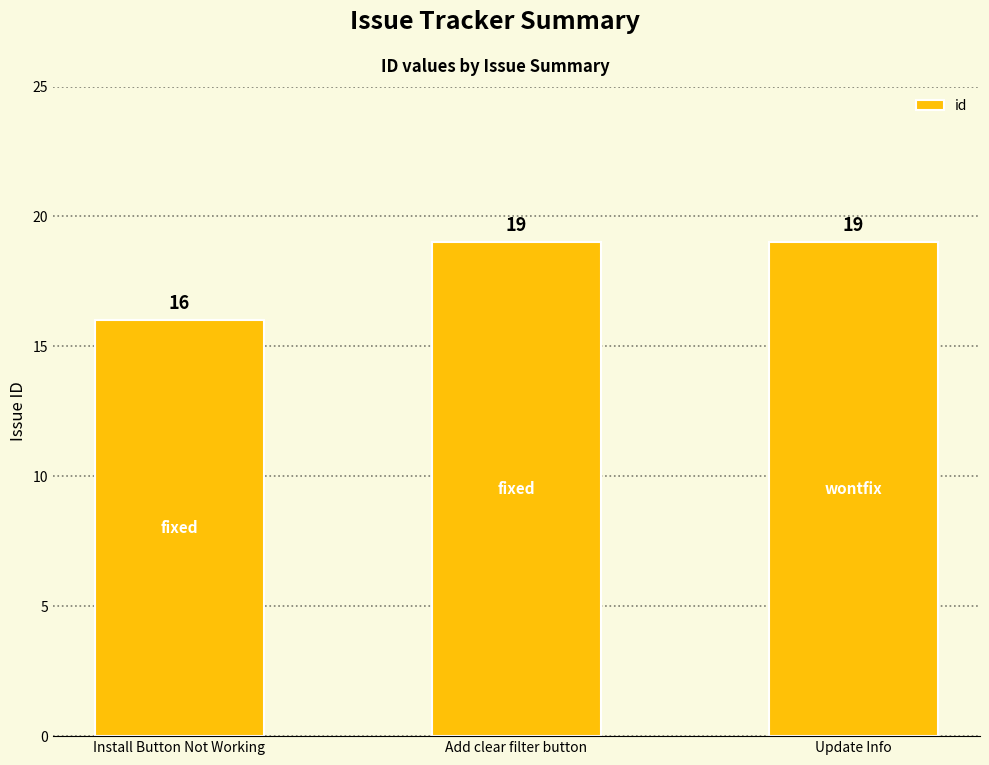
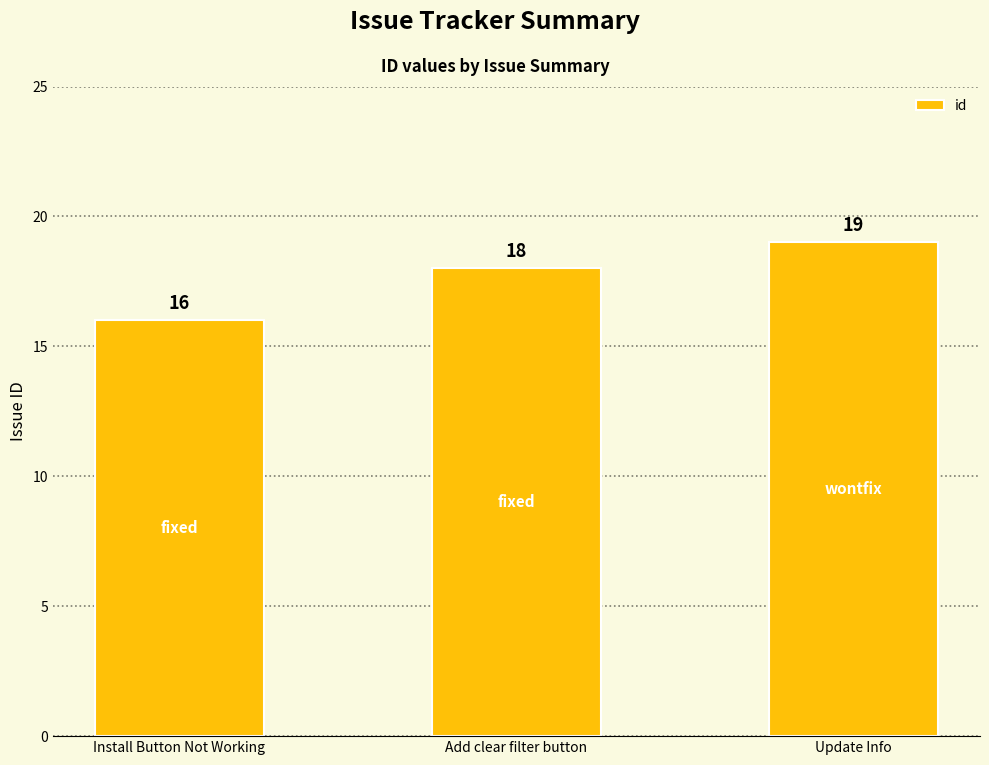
  {
    "Install Button Not Working": 16,
-   "Add clear filter button": 19,
+   "Add clear filter button": 18,
    "Update Info": 19
  }
